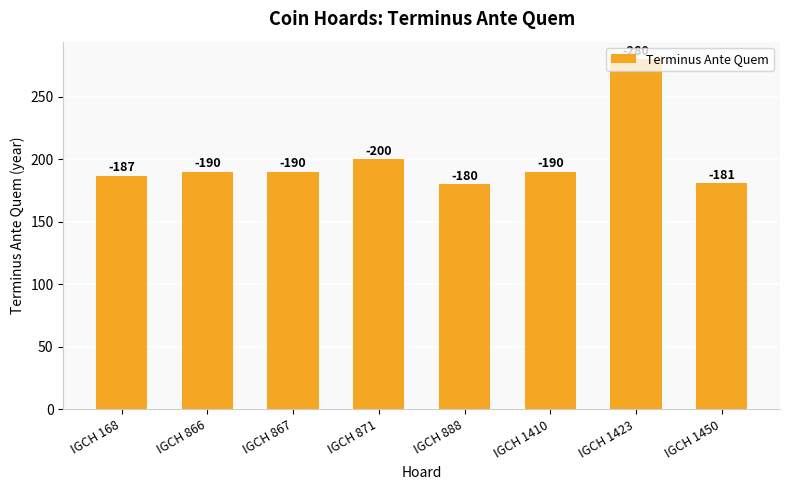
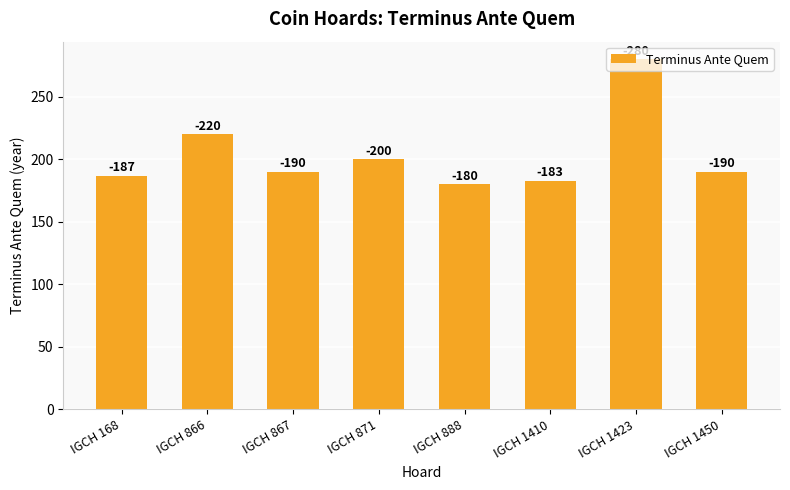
  {
-   "IGCH 866": -190,
-   "IGCH 1410": -190,
-   "IGCH 1450": -181
+   "IGCH 866": -220,
+   "IGCH 1410": -183,
+   "IGCH 1450": -190
  }
